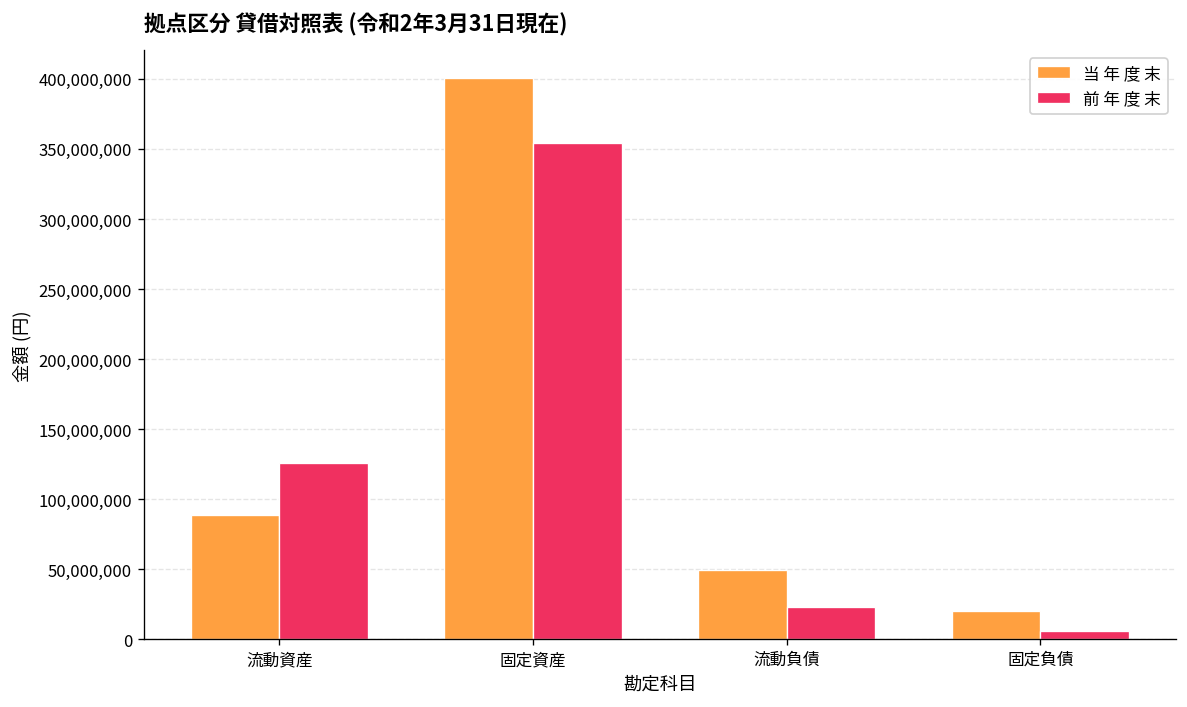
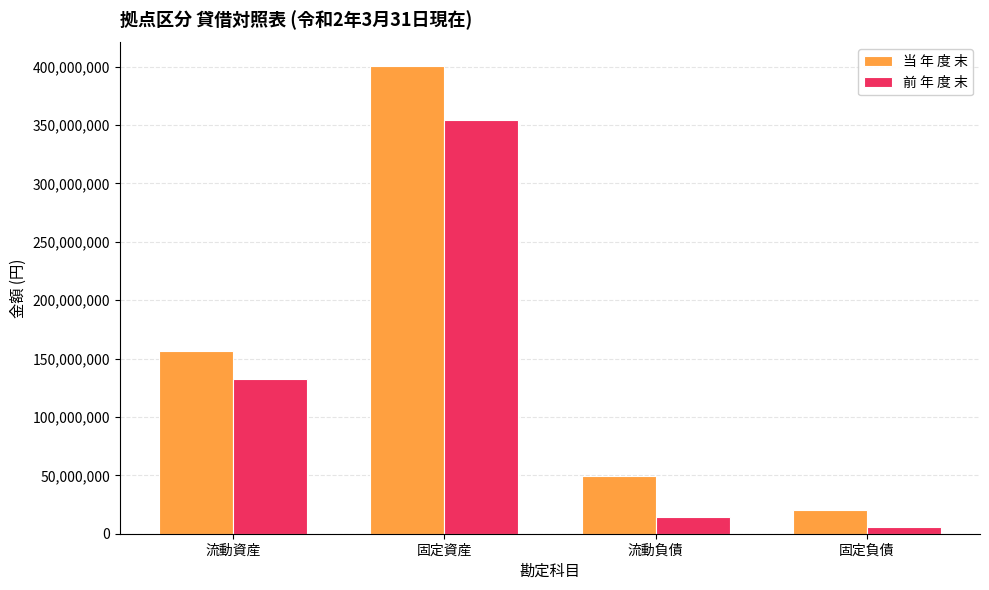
  {
    "当 年 度 末": {
-     "流動資産": "89,000,000",
+     "流動資産": "156,000,000",
      "固定資産": "401,000,000",
      "流動負債": "49,000,000",
      "固定負債": "21,000,000"
    },
    "前 年 度 末": {
-     "流動資産": "126,000,000",
+     "流動資産": "133,000,000",
      "固定資産": "354,000,000",
-     "流動負債": "23,000,000",
+     "流動負債": "15,000,000",
      "固定負債": "6,000,000"
    }
  }
